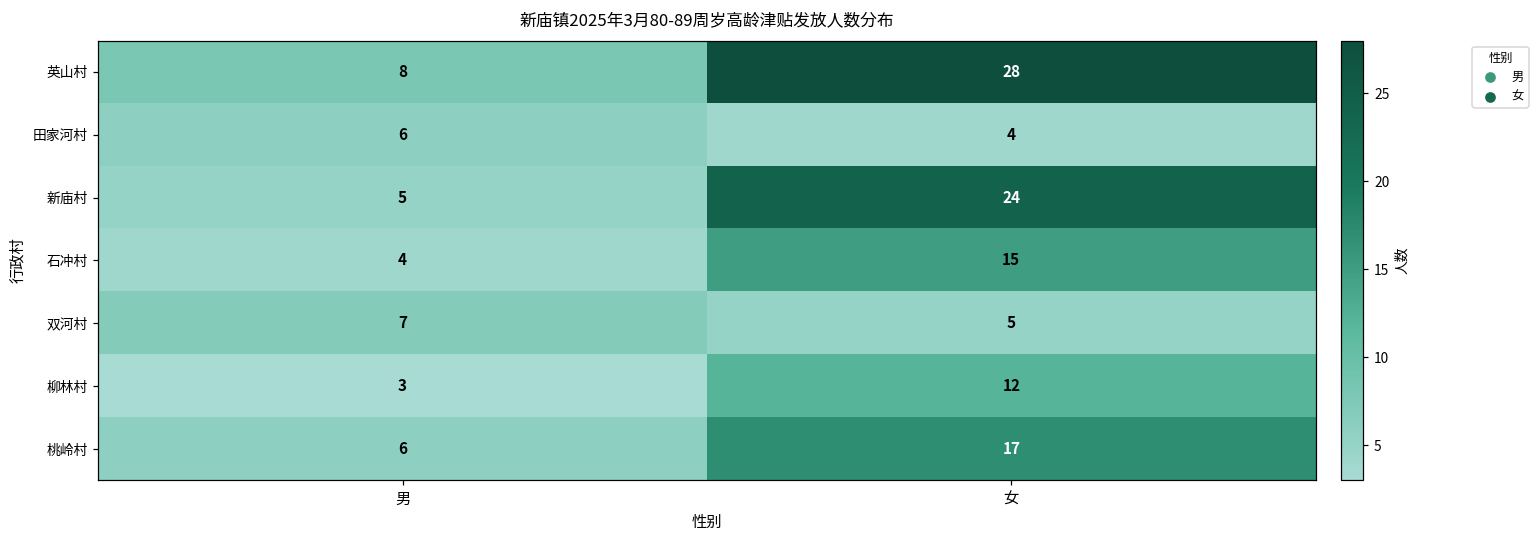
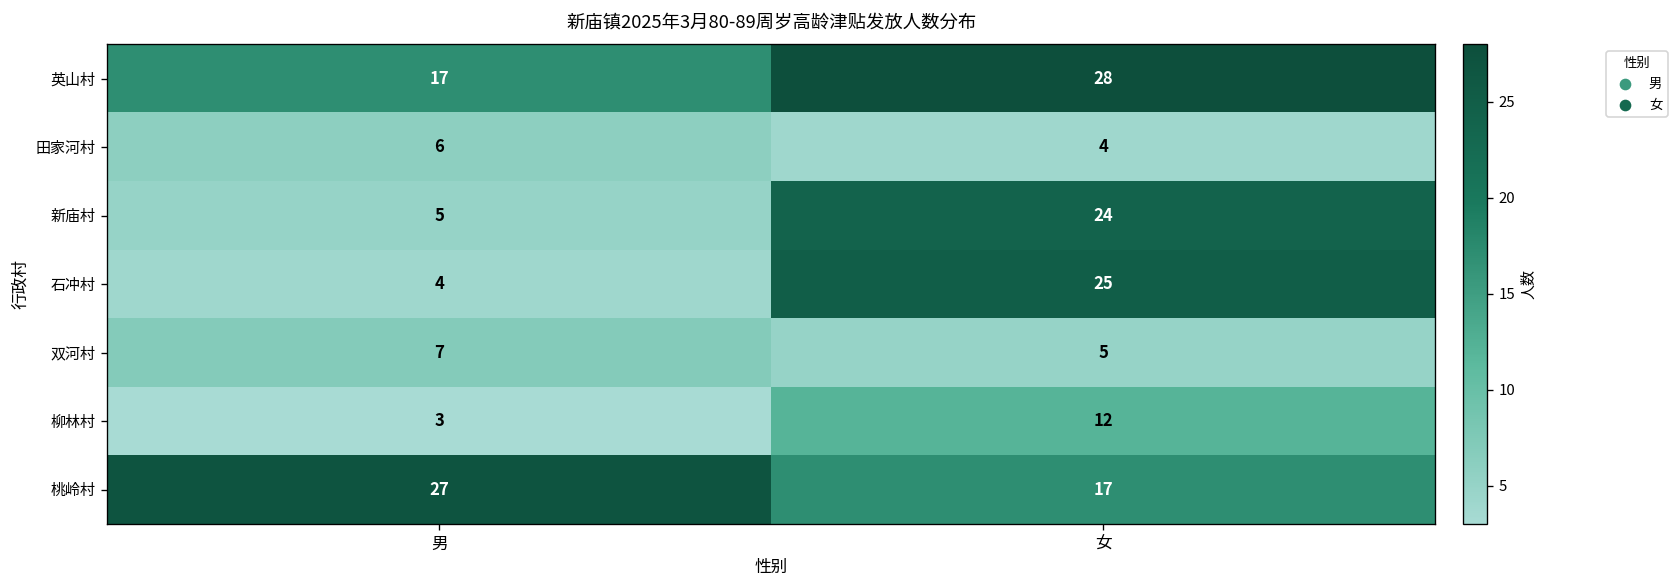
  {
    "英山村": {
-     "男": 8,
+     "男": 17,
      "女": 28
    },
    "田家河村": {
      "男": 6,
      "女": 4
    },
    "新庙村": {
      "男": 5,
      "女": 24
    },
    "石冲村": {
      "男": 4,
-     "女": 15
+     "女": 25
    },
    "双河村": {
      "男": 7,
      "女": 5
    },
    "柳林村": {
      "男": 3,
      "女": 12
    },
    "桃岭村": {
-     "男": 6,
+     "男": 27,
      "女": 17
    }
  }
